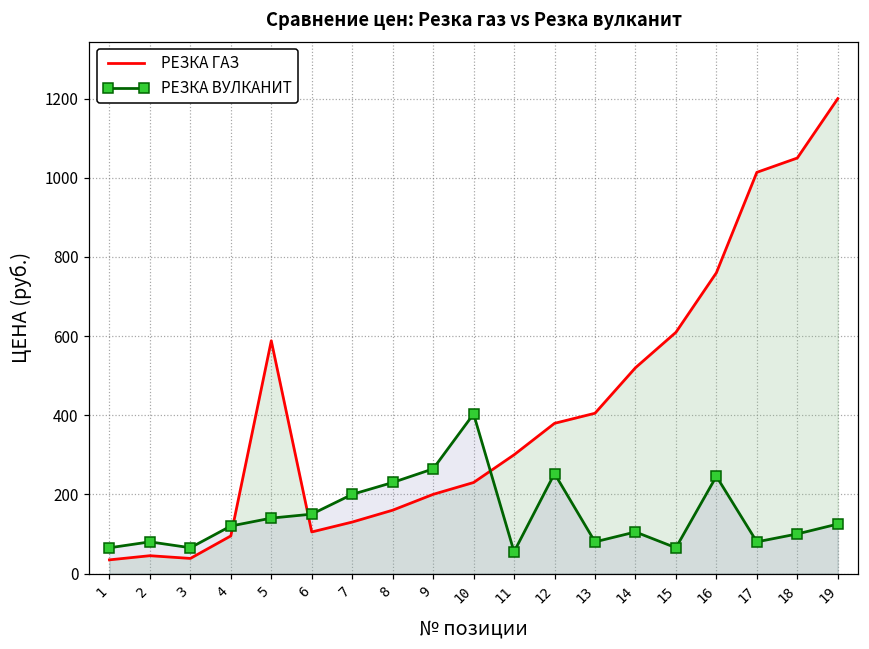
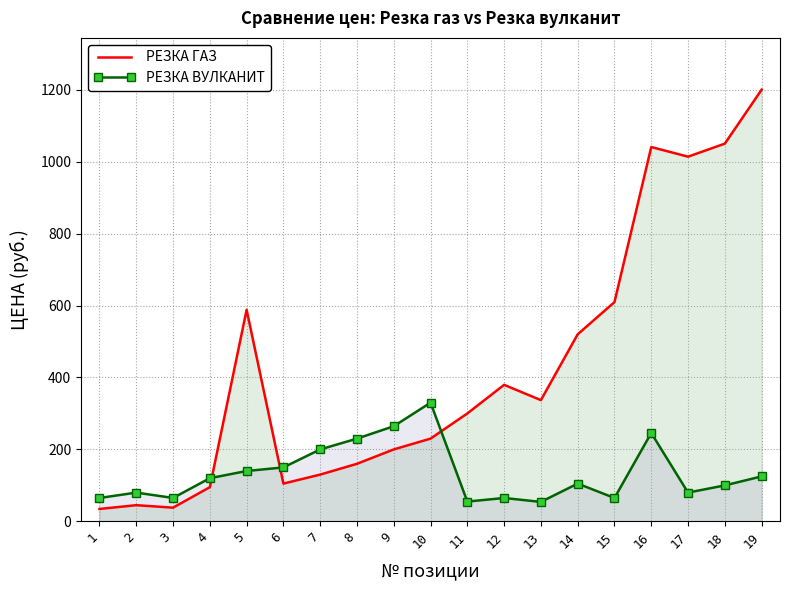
  {
    "РЕЗКА ГАЗ": {
      "1": 30,
      "2": 50,
      "3": 40,
      "4": 100,
      "5": 590,
      "6": 110,
      "7": 130,
      "8": 160,
      "9": 200,
      "10": 230,
      "11": 300,
      "12": 380,
-     "13": 410,
+     "13": 340,
      "14": 520,
      "15": 610,
-     "16": 760,
+     "16": 1040,
      "17": 1010,
      "18": 1050,
      "19": 1200
    },
    "РЕЗКА ВУЛКАНИТ": {
      "1": 70,
      "2": 80,
      "3": 70,
      "4": 120,
      "5": 140,
      "6": 150,
      "7": 200,
      "8": 230,
      "9": 260,
-     "10": 400,
+     "10": 330,
      "11": 60,
-     "12": 250,
-     "13": 80,
+     "12": 70,
+     "13": 50,
      "14": 110,
      "15": 70,
      "16": 250,
      "17": 80,
      "18": 100,
      "19": 130
    }
  }
